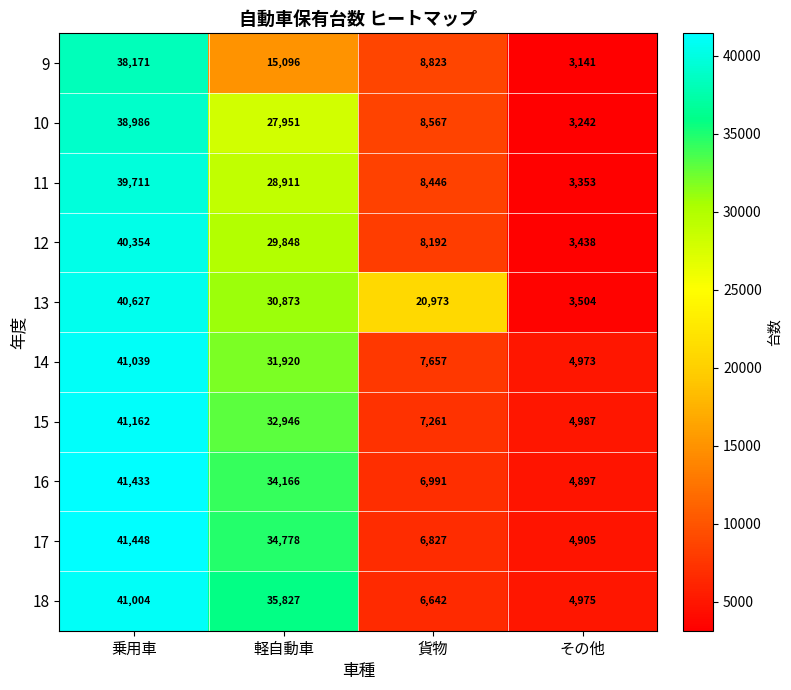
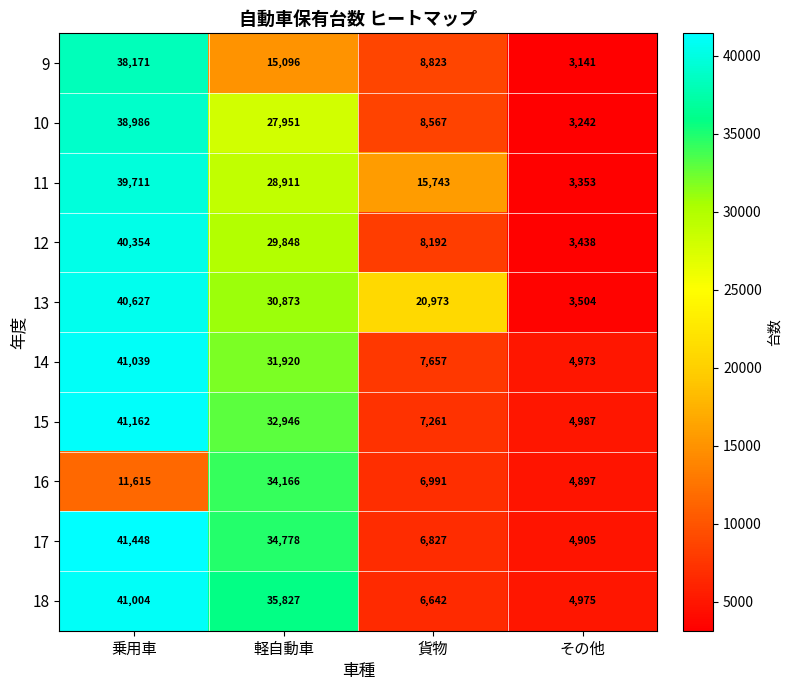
  {
    "9": {
      "乗用車": "38,171",
      "軽自動車": "15,096",
      "貨物": "8,823",
      "その他": "3,141"
    },
    "10": {
      "乗用車": "38,986",
      "軽自動車": "27,951",
      "貨物": "8,567",
      "その他": "3,242"
    },
    "11": {
      "乗用車": "39,711",
      "軽自動車": "28,911",
-     "貨物": "8,446",
+     "貨物": "15,743",
      "その他": "3,353"
    },
    "12": {
      "乗用車": "40,354",
      "軽自動車": "29,848",
      "貨物": "8,192",
      "その他": "3,438"
    },
    "13": {
      "乗用車": "40,627",
      "軽自動車": "30,873",
      "貨物": "20,973",
      "その他": "3,504"
    },
    "14": {
      "乗用車": "41,039",
      "軽自動車": "31,920",
      "貨物": "7,657",
      "その他": "4,973"
    },
    "15": {
      "乗用車": "41,162",
      "軽自動車": "32,946",
      "貨物": "7,261",
      "その他": "4,987"
    },
    "16": {
-     "乗用車": "41,433",
+     "乗用車": "11,615",
      "軽自動車": "34,166",
      "貨物": "6,991",
      "その他": "4,897"
    },
    "17": {
      "乗用車": "41,448",
      "軽自動車": "34,778",
      "貨物": "6,827",
      "その他": "4,905"
    },
    "18": {
      "乗用車": "41,004",
      "軽自動車": "35,827",
      "貨物": "6,642",
      "その他": "4,975"
    }
  }
